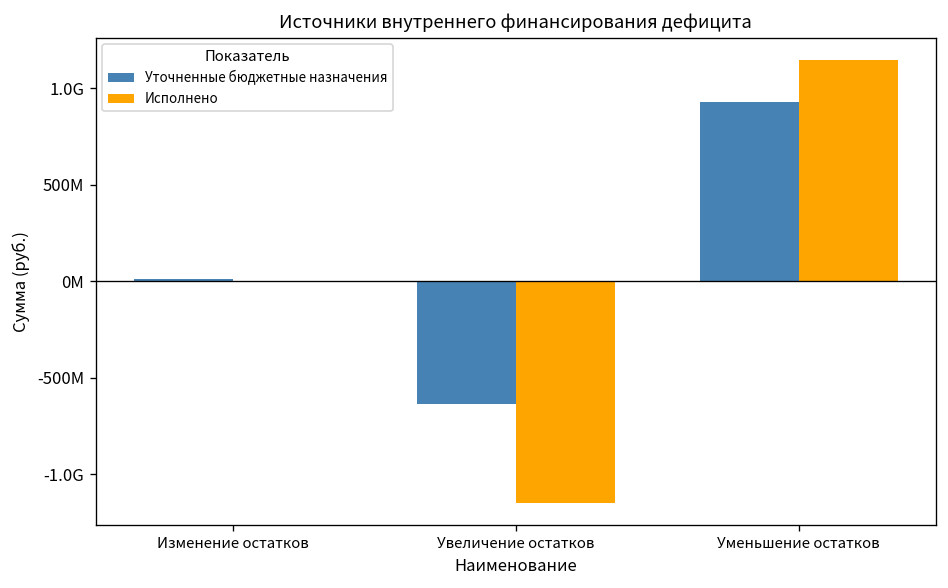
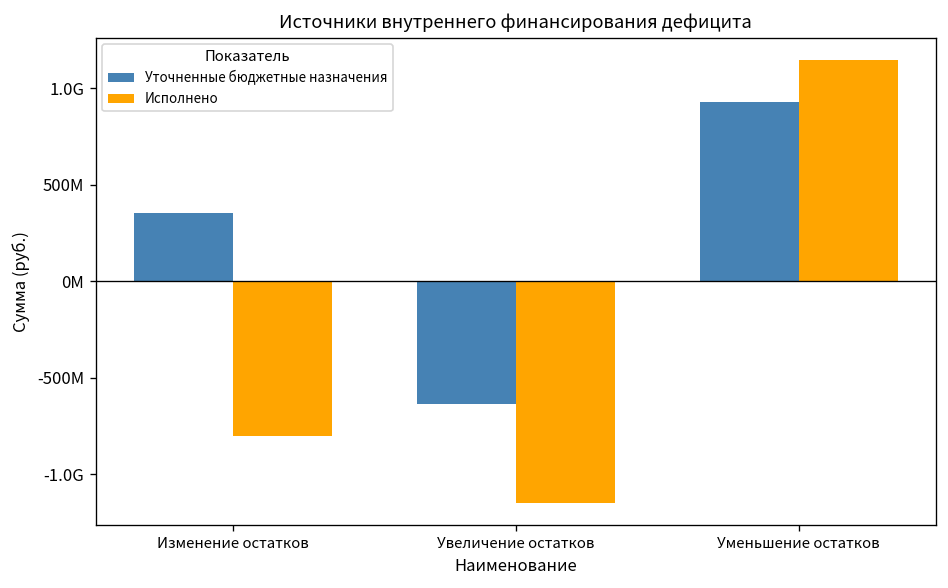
  {
    "Уточненные бюджетные назначения": {
-     "Изменение остатков": 10000000,
+     "Изменение остатков": 360000000,
      "Увеличение остатков": -640000000,
      "Уменьшение остатков": 930000000
    },
    "Исполнено": {
-     "Изменение остатков": 0,
+     "Изменение остатков": -800000000,
      "Увеличение остатков": -1150000000,
      "Уменьшение остатков": 1150000000
    }
  }
